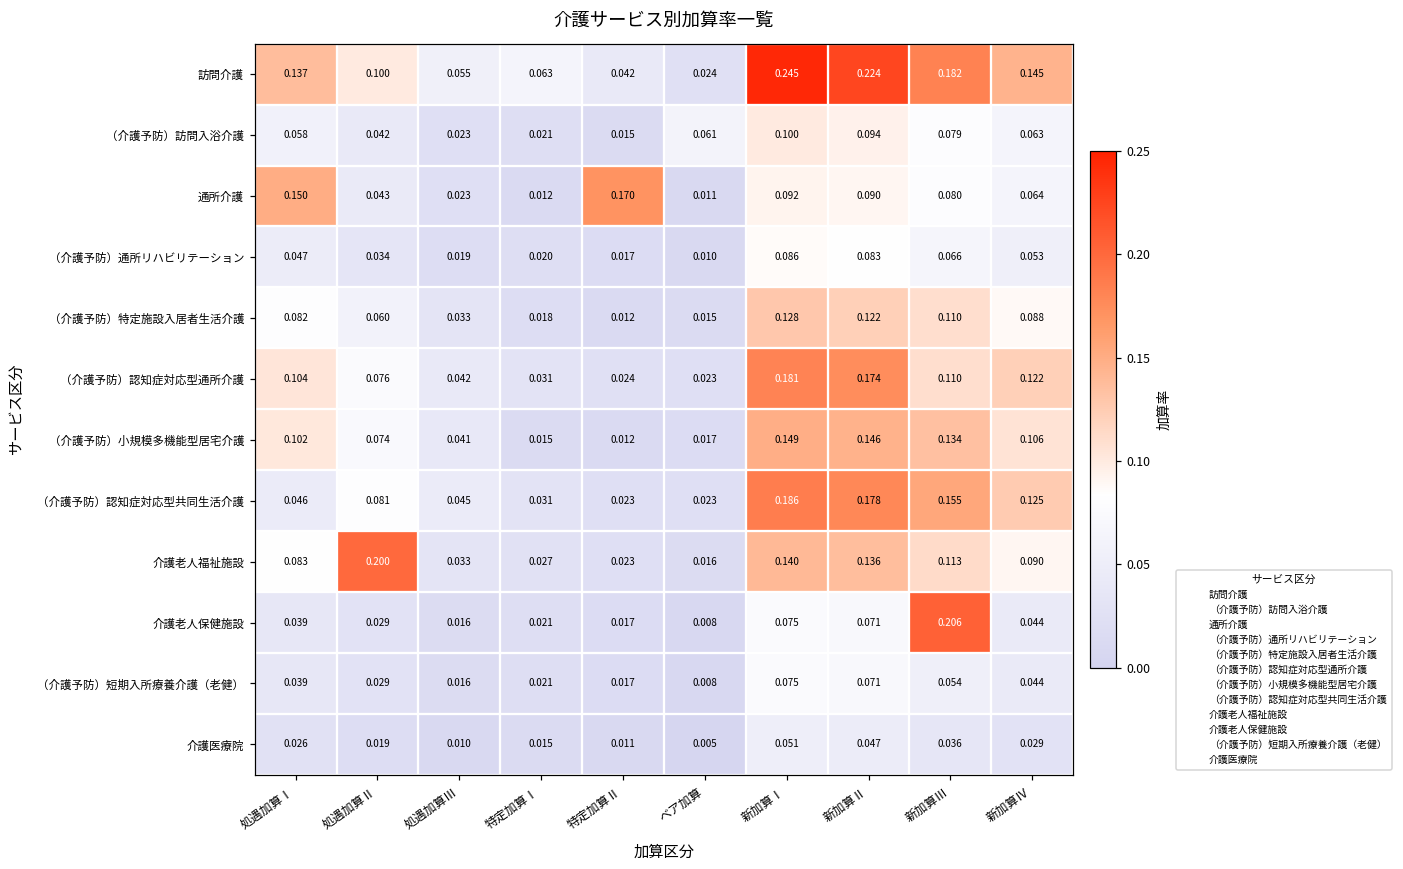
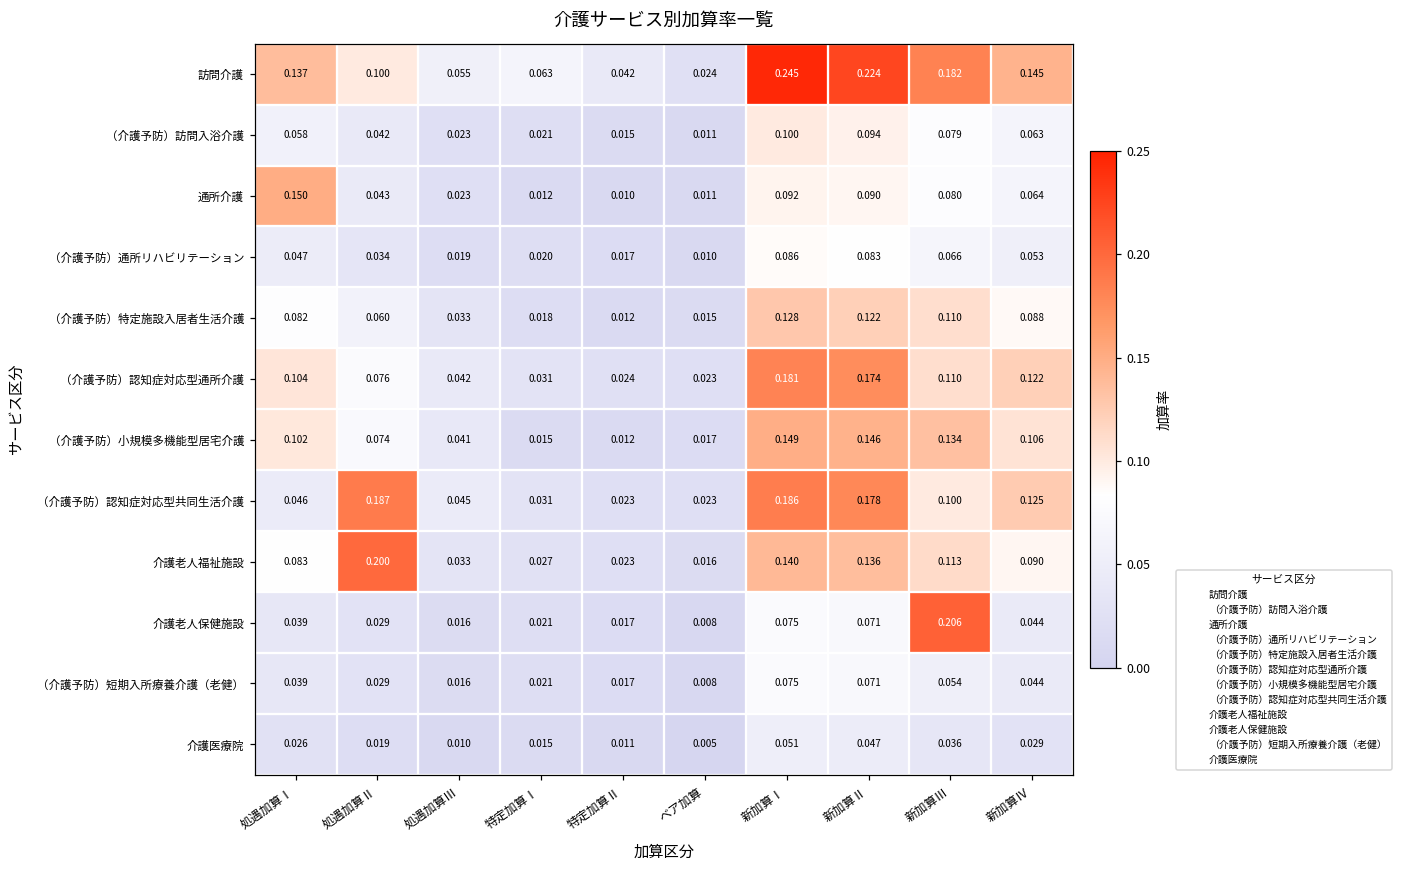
  {
    "訪問介護": {
      "処遇加算Ⅰ": 0.137,
      "処遇加算Ⅱ": 0.100,
      "処遇加算Ⅲ": 0.055,
      "特定加算Ⅰ": 0.063,
      "特定加算Ⅱ": 0.042,
      "ベア加算": 0.024,
      "新加算Ⅰ": 0.245,
      "新加算Ⅱ": 0.224,
      "新加算Ⅲ": 0.182,
      "新加算Ⅳ": 0.145
    },
    "（介護予防）訪問入浴介護": {
      "処遇加算Ⅰ": 0.058,
      "処遇加算Ⅱ": 0.042,
      "処遇加算Ⅲ": 0.023,
      "特定加算Ⅰ": 0.021,
      "特定加算Ⅱ": 0.015,
-     "ベア加算": 0.061,
+     "ベア加算": 0.011,
      "新加算Ⅰ": 0.100,
      "新加算Ⅱ": 0.094,
      "新加算Ⅲ": 0.079,
      "新加算Ⅳ": 0.063
    },
    "通所介護": {
      "処遇加算Ⅰ": 0.150,
      "処遇加算Ⅱ": 0.043,
      "処遇加算Ⅲ": 0.023,
      "特定加算Ⅰ": 0.012,
-     "特定加算Ⅱ": 0.170,
+     "特定加算Ⅱ": 0.010,
      "ベア加算": 0.011,
      "新加算Ⅰ": 0.092,
      "新加算Ⅱ": 0.090,
      "新加算Ⅲ": 0.080,
      "新加算Ⅳ": 0.064
    },
    "（介護予防）通所リハビリテーション": {
      "処遇加算Ⅰ": 0.047,
      "処遇加算Ⅱ": 0.034,
      "処遇加算Ⅲ": 0.019,
      "特定加算Ⅰ": 0.020,
      "特定加算Ⅱ": 0.017,
      "ベア加算": 0.010,
      "新加算Ⅰ": 0.086,
      "新加算Ⅱ": 0.083,
      "新加算Ⅲ": 0.066,
      "新加算Ⅳ": 0.053
    },
    "（介護予防）特定施設入居者生活介護": {
      "処遇加算Ⅰ": 0.082,
      "処遇加算Ⅱ": 0.060,
      "処遇加算Ⅲ": 0.033,
      "特定加算Ⅰ": 0.018,
      "特定加算Ⅱ": 0.012,
      "ベア加算": 0.015,
      "新加算Ⅰ": 0.128,
      "新加算Ⅱ": 0.122,
      "新加算Ⅲ": 0.110,
      "新加算Ⅳ": 0.088
    },
    "（介護予防）認知症対応型通所介護": {
      "処遇加算Ⅰ": 0.104,
      "処遇加算Ⅱ": 0.076,
      "処遇加算Ⅲ": 0.042,
      "特定加算Ⅰ": 0.031,
      "特定加算Ⅱ": 0.024,
      "ベア加算": 0.023,
      "新加算Ⅰ": 0.181,
      "新加算Ⅱ": 0.174,
      "新加算Ⅲ": 0.110,
      "新加算Ⅳ": 0.122
    },
    "（介護予防）小規模多機能型居宅介護": {
      "処遇加算Ⅰ": 0.102,
      "処遇加算Ⅱ": 0.074,
      "処遇加算Ⅲ": 0.041,
      "特定加算Ⅰ": 0.015,
      "特定加算Ⅱ": 0.012,
      "ベア加算": 0.017,
      "新加算Ⅰ": 0.149,
      "新加算Ⅱ": 0.146,
      "新加算Ⅲ": 0.134,
      "新加算Ⅳ": 0.106
    },
    "（介護予防）認知症対応型共同生活介護": {
      "処遇加算Ⅰ": 0.046,
-     "処遇加算Ⅱ": 0.081,
+     "処遇加算Ⅱ": 0.187,
      "処遇加算Ⅲ": 0.045,
      "特定加算Ⅰ": 0.031,
      "特定加算Ⅱ": 0.023,
      "ベア加算": 0.023,
      "新加算Ⅰ": 0.186,
      "新加算Ⅱ": 0.178,
-     "新加算Ⅲ": 0.155,
+     "新加算Ⅲ": 0.100,
      "新加算Ⅳ": 0.125
    },
    "介護老人福祉施設": {
      "処遇加算Ⅰ": 0.083,
      "処遇加算Ⅱ": 0.200,
      "処遇加算Ⅲ": 0.033,
      "特定加算Ⅰ": 0.027,
      "特定加算Ⅱ": 0.023,
      "ベア加算": 0.016,
      "新加算Ⅰ": 0.140,
      "新加算Ⅱ": 0.136,
      "新加算Ⅲ": 0.113,
      "新加算Ⅳ": 0.090
    },
    "介護老人保健施設": {
      "処遇加算Ⅰ": 0.039,
      "処遇加算Ⅱ": 0.029,
      "処遇加算Ⅲ": 0.016,
      "特定加算Ⅰ": 0.021,
      "特定加算Ⅱ": 0.017,
      "ベア加算": 0.008,
      "新加算Ⅰ": 0.075,
      "新加算Ⅱ": 0.071,
      "新加算Ⅲ": 0.206,
      "新加算Ⅳ": 0.044
    },
    "（介護予防）短期入所療養介護（老健）": {
      "処遇加算Ⅰ": 0.039,
      "処遇加算Ⅱ": 0.029,
      "処遇加算Ⅲ": 0.016,
      "特定加算Ⅰ": 0.021,
      "特定加算Ⅱ": 0.017,
      "ベア加算": 0.008,
      "新加算Ⅰ": 0.075,
      "新加算Ⅱ": 0.071,
      "新加算Ⅲ": 0.054,
      "新加算Ⅳ": 0.044
    },
    "介護医療院": {
      "処遇加算Ⅰ": 0.026,
      "処遇加算Ⅱ": 0.019,
      "処遇加算Ⅲ": 0.010,
      "特定加算Ⅰ": 0.015,
      "特定加算Ⅱ": 0.011,
      "ベア加算": 0.005,
      "新加算Ⅰ": 0.051,
      "新加算Ⅱ": 0.047,
      "新加算Ⅲ": 0.036,
      "新加算Ⅳ": 0.029
    }
  }
